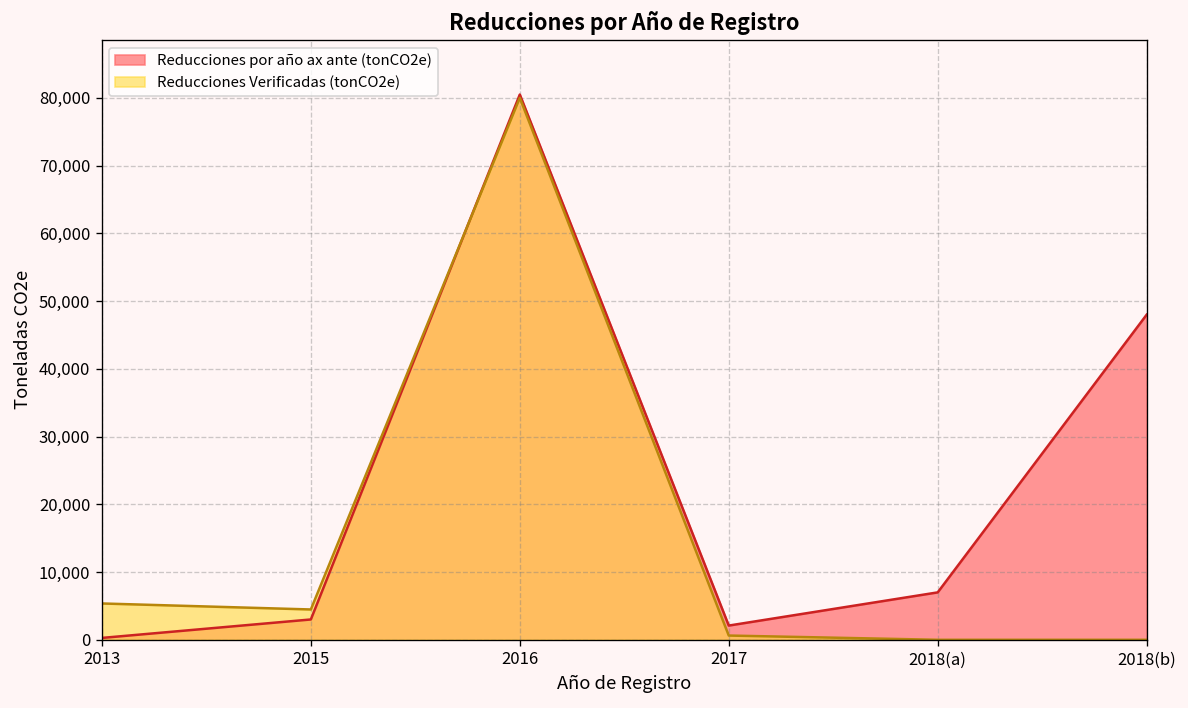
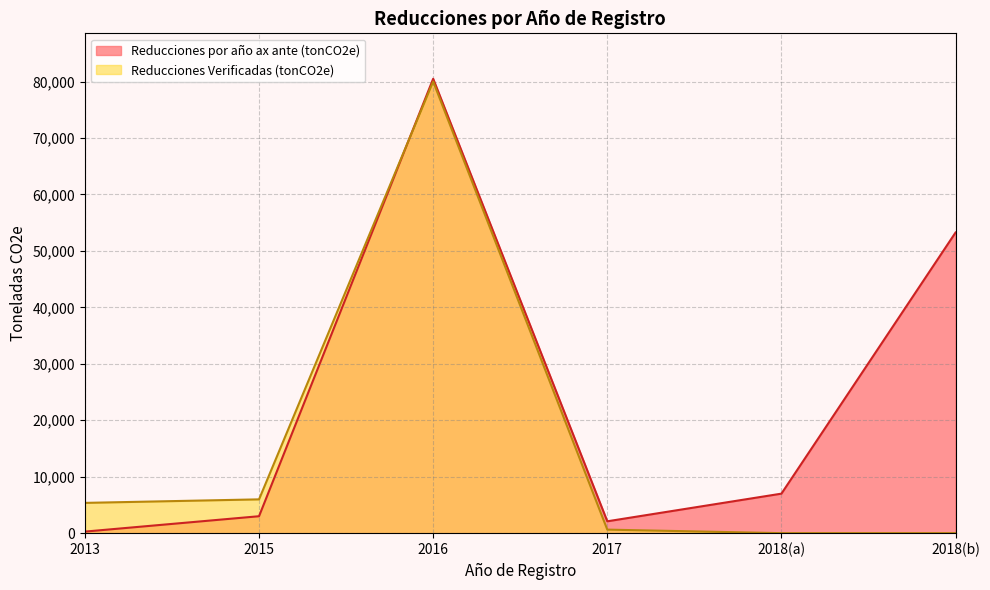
  {
    "Reducciones por año ax ante (tonCO2e)": {
      "2013": "0",
      "2015": "3,000",
      "2016": "81,000",
      "2017": "2,000",
      "2018(a)": "7,000",
-     "2018(b)": "48,000"
+     "2018(b)": "53,000"
    },
    "Reducciones Verificadas (tonCO2e)": {
      "2013": "5,000",
-     "2015": "4,000",
+     "2015": "6,000",
      "2016": "80,000",
      "2017": "1,000",
      "2018(a)": "0",
      "2018(b)": "0"
    }
  }
